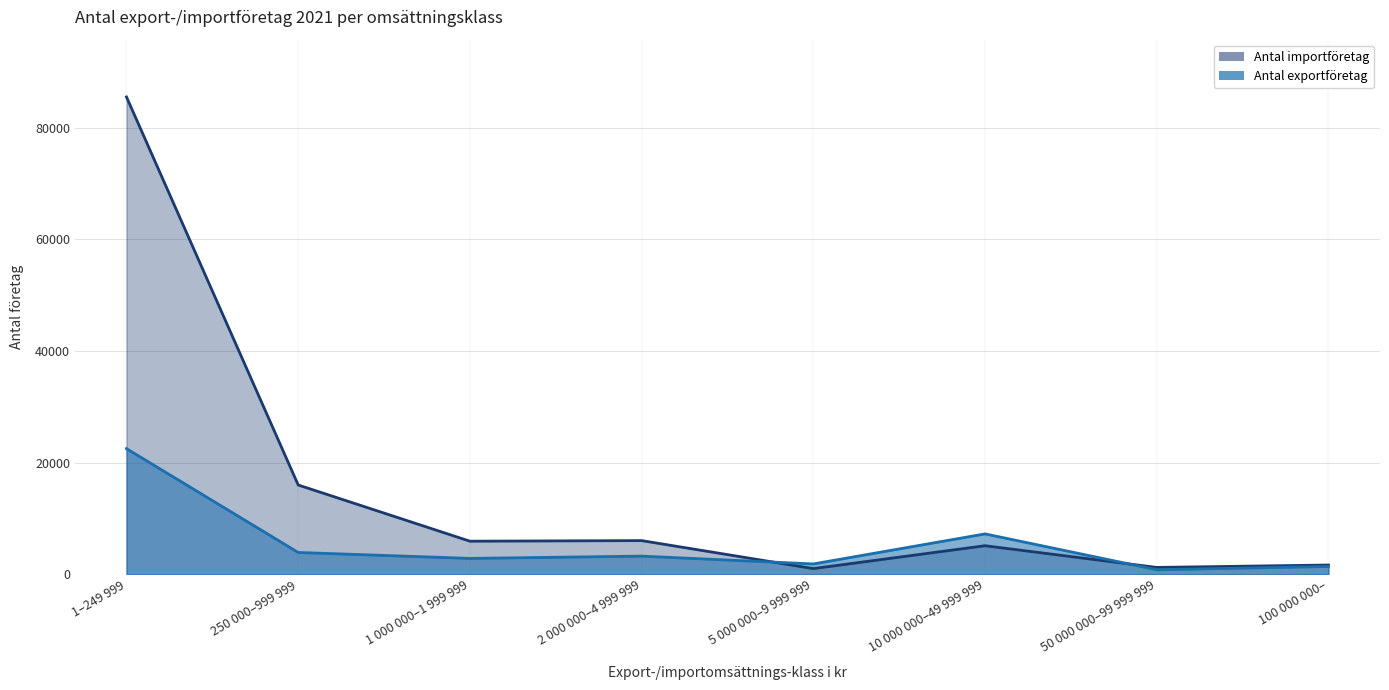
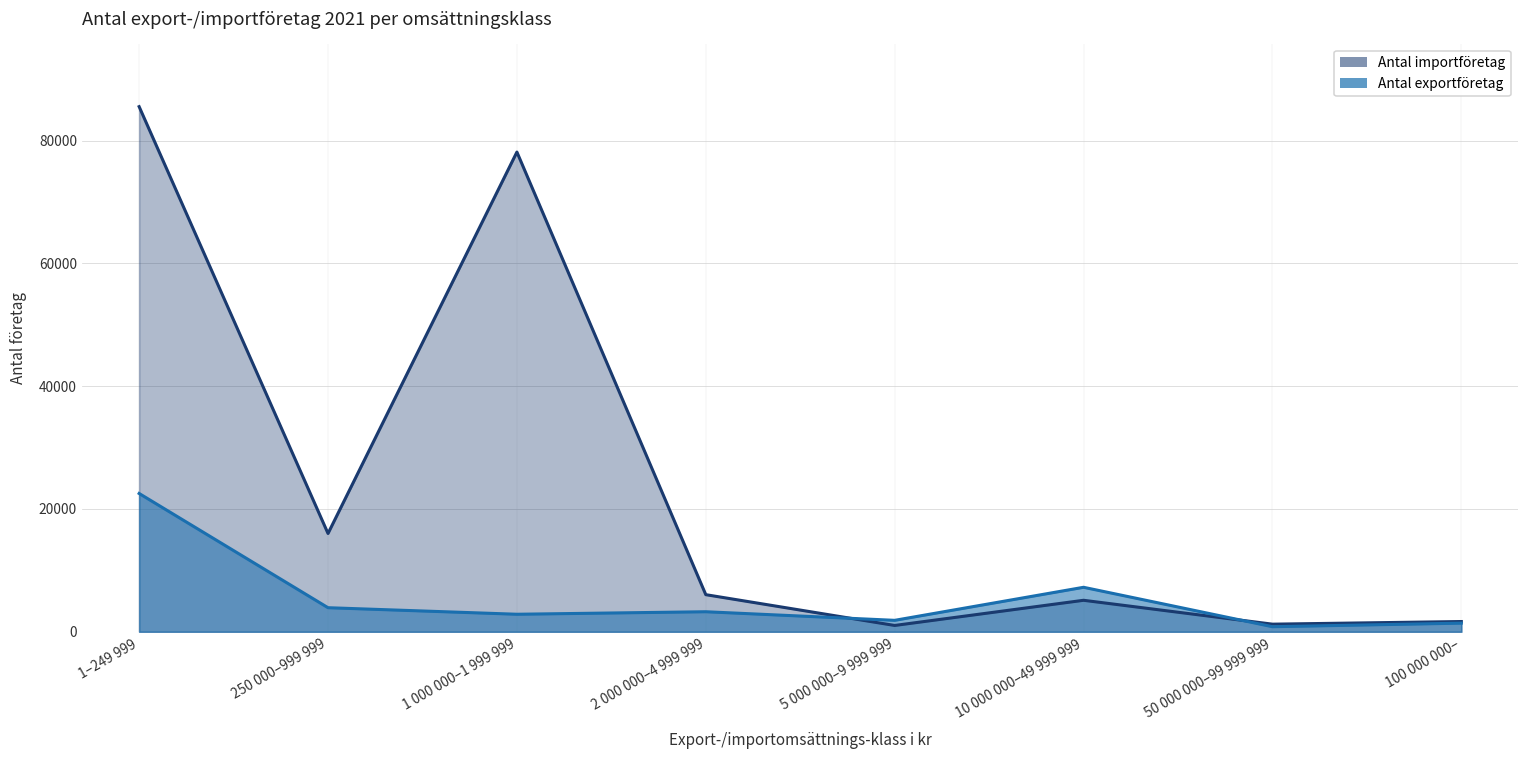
  {
    "Antal importföretag": {
      "1–249 999": 86000,
      "250 000–999 999": 16000,
-     "1 000 000–1 999 999": 6000,
+     "1 000 000–1 999 999": 78000,
      "2 000 000–4 999 999": 6000,
      "5 000 000–9 999 999": 1000,
      "10 000 000–49 999 999": 5000
    },
    "Antal exportföretag": {
      "1–249 999": 23000,
      "250 000–999 999": 4000,
      "1 000 000–1 999 999": 3000,
      "2 000 000–4 999 999": 3000,
      "5 000 000–9 999 999": 2000,
      "10 000 000–49 999 999": 7000
    }
  }
